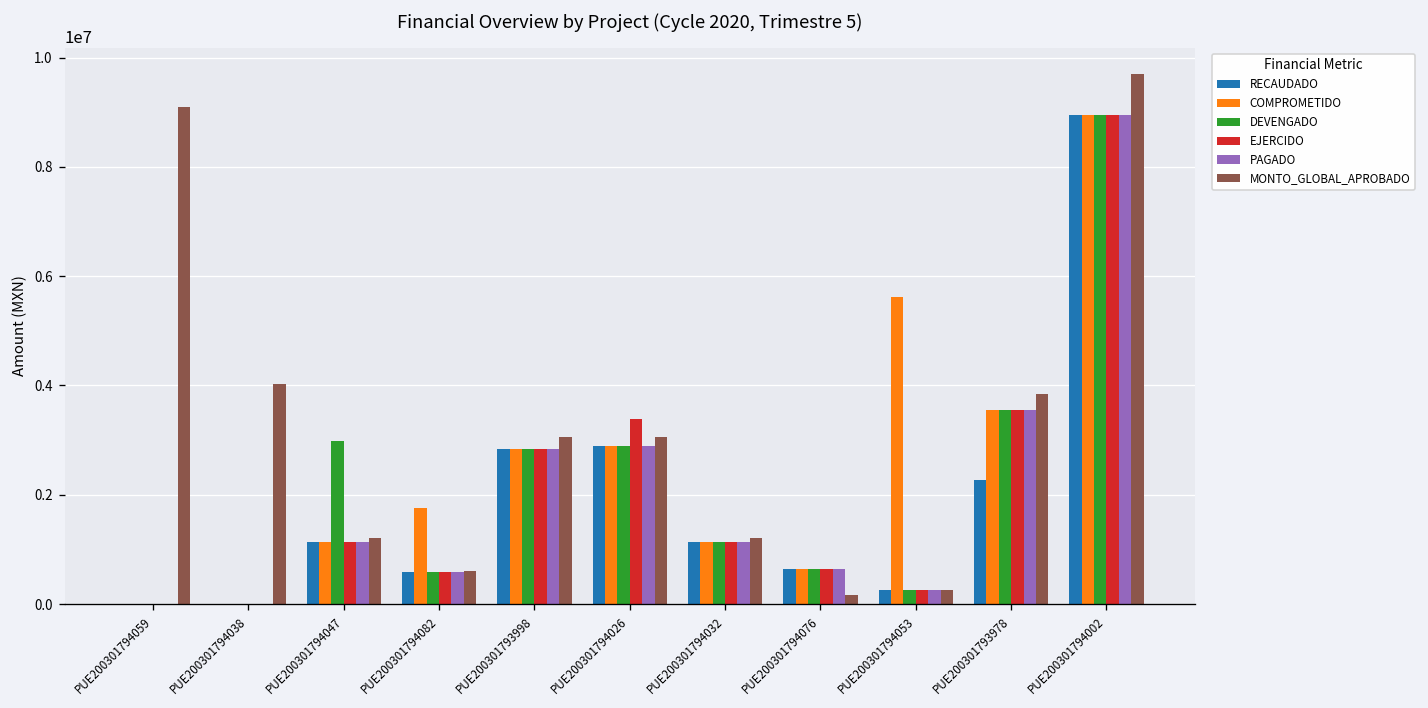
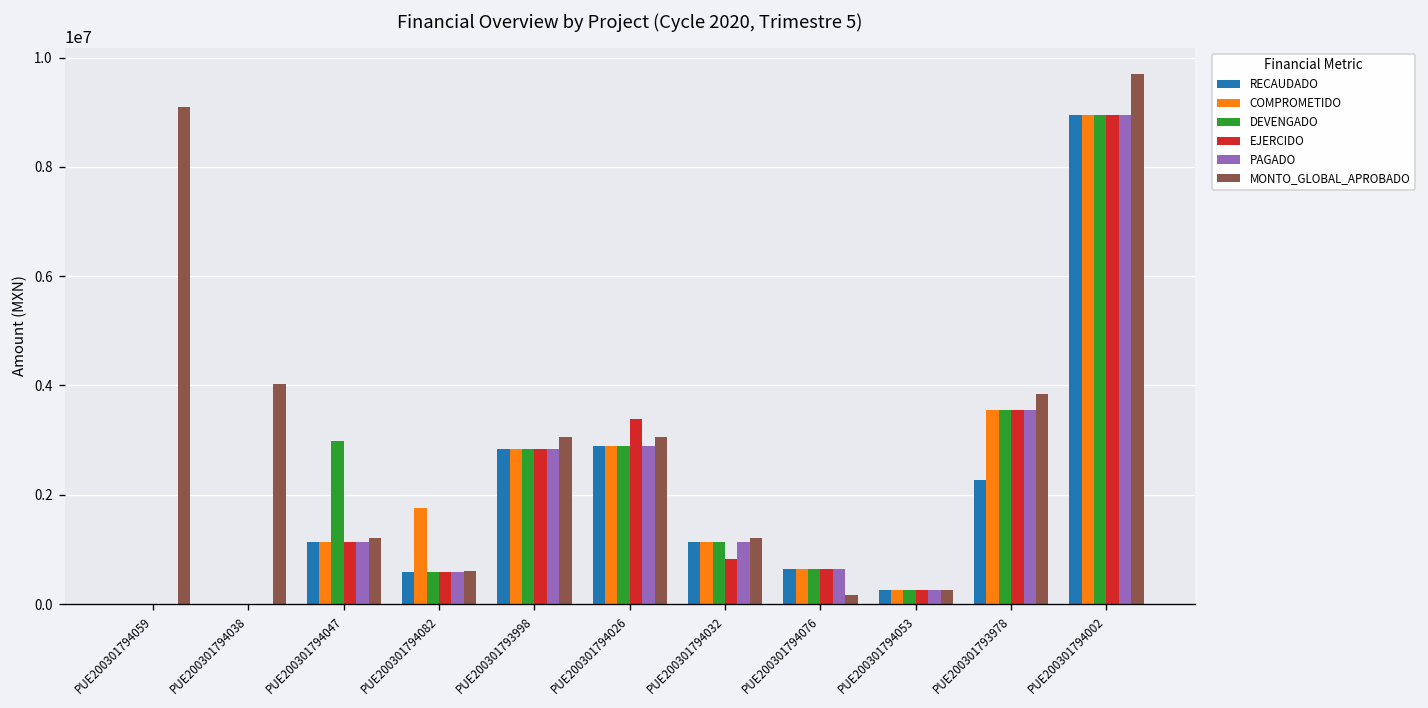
  {
    "RECAUDADO": {
      "PUE200301794059": 0,
      "PUE200301794038": 0,
      "PUE200301794047": 1100000,
      "PUE200301794082": 600000,
      "PUE200301793998": 2800000,
      "PUE200301794026": 2900000,
      "PUE200301794032": 1100000,
      "PUE200301794076": 600000,
      "PUE200301794053": 300000,
      "PUE200301793978": 2300000,
      "PUE200301794002": 8900000
    },
    "COMPROMETIDO": {
      "PUE200301794059": 0,
      "PUE200301794038": 0,
      "PUE200301794047": 1100000,
      "PUE200301794082": 1800000,
      "PUE200301793998": 2800000,
      "PUE200301794026": 2900000,
      "PUE200301794032": 1100000,
      "PUE200301794076": 600000,
-     "PUE200301794053": 5600000,
+     "PUE200301794053": 300000,
      "PUE200301793978": 3500000,
      "PUE200301794002": 8900000
    },
    "DEVENGADO": {
      "PUE200301794059": 0,
      "PUE200301794038": 0,
      "PUE200301794047": 3000000,
      "PUE200301794082": 600000,
      "PUE200301793998": 2800000,
      "PUE200301794026": 2900000,
      "PUE200301794032": 1100000,
      "PUE200301794076": 600000,
      "PUE200301794053": 300000,
      "PUE200301793978": 3500000,
      "PUE200301794002": 8900000
    },
    "EJERCIDO": {
      "PUE200301794059": 0,
      "PUE200301794038": 0,
      "PUE200301794047": 1100000,
      "PUE200301794082": 600000,
      "PUE200301793998": 2800000,
      "PUE200301794026": 3400000,
-     "PUE200301794032": 1100000,
+     "PUE200301794032": 800000,
      "PUE200301794076": 600000,
      "PUE200301794053": 300000,
      "PUE200301793978": 3500000,
      "PUE200301794002": 8900000
    },
    "PAGADO": {
      "PUE200301794059": 0,
      "PUE200301794038": 0,
      "PUE200301794047": 1100000,
      "PUE200301794082": 600000,
      "PUE200301793998": 2800000,
      "PUE200301794026": 2900000,
      "PUE200301794032": 1100000,
      "PUE200301794076": 600000,
      "PUE200301794053": 300000,
      "PUE200301793978": 3500000,
      "PUE200301794002": 8900000
    },
    "MONTO_GLOBAL_APROBADO": {
      "PUE200301794059": 9100000,
      "PUE200301794038": 4000000,
      "PUE200301794047": 1200000,
      "PUE200301794082": 600000,
      "PUE200301793998": 3100000,
      "PUE200301794026": 3100000,
      "PUE200301794032": 1200000,
      "PUE200301794076": 200000,
      "PUE200301794053": 300000,
      "PUE200301793978": 3800000,
      "PUE200301794002": 9700000
    }
  }
